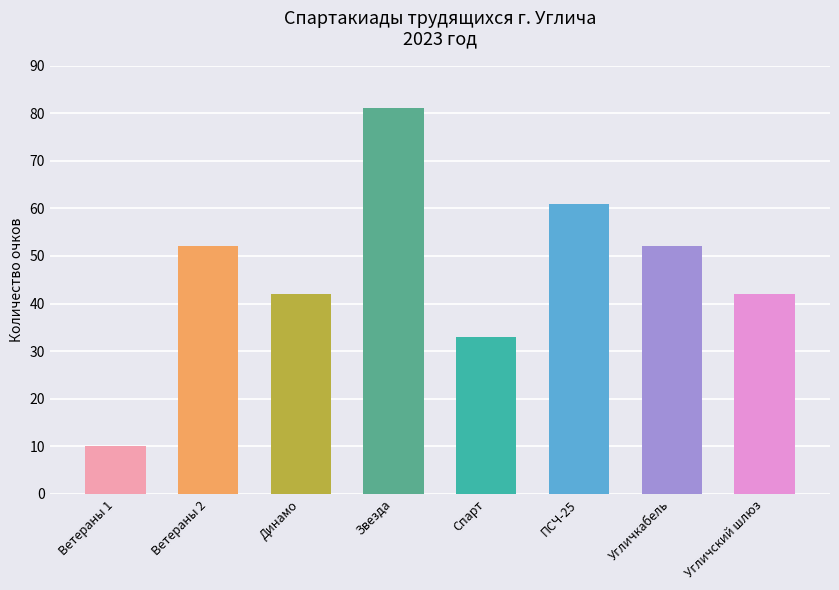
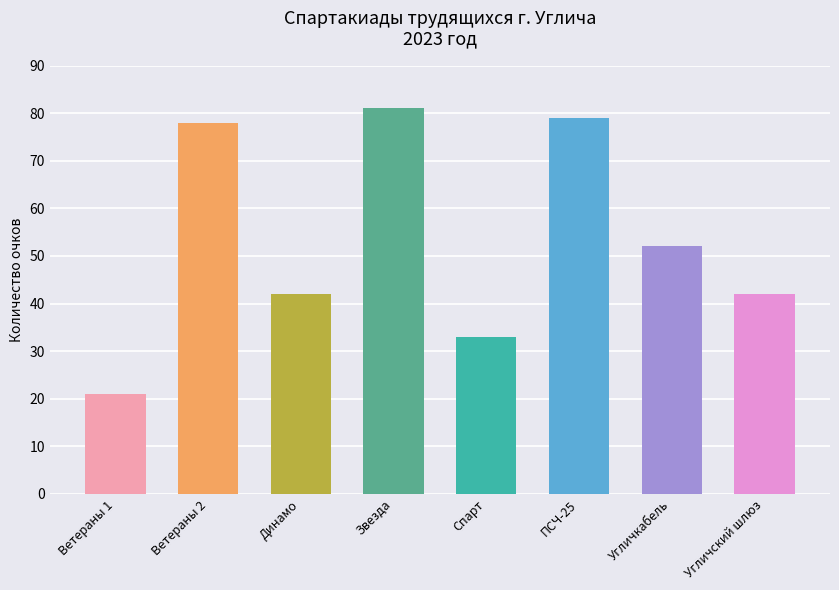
  {
-   "Ветераны 1": 10,
-   "Ветераны 2": 52,
+   "Ветераны 1": 21,
+   "Ветераны 2": 78,
    "Динамо": 42,
    "Звезда": 81,
    "Спарт": 33,
-   "ПСЧ-25": 61,
+   "ПСЧ-25": 79,
    "Угличкабель": 52,
    "Угличский шлюз": 42
  }
